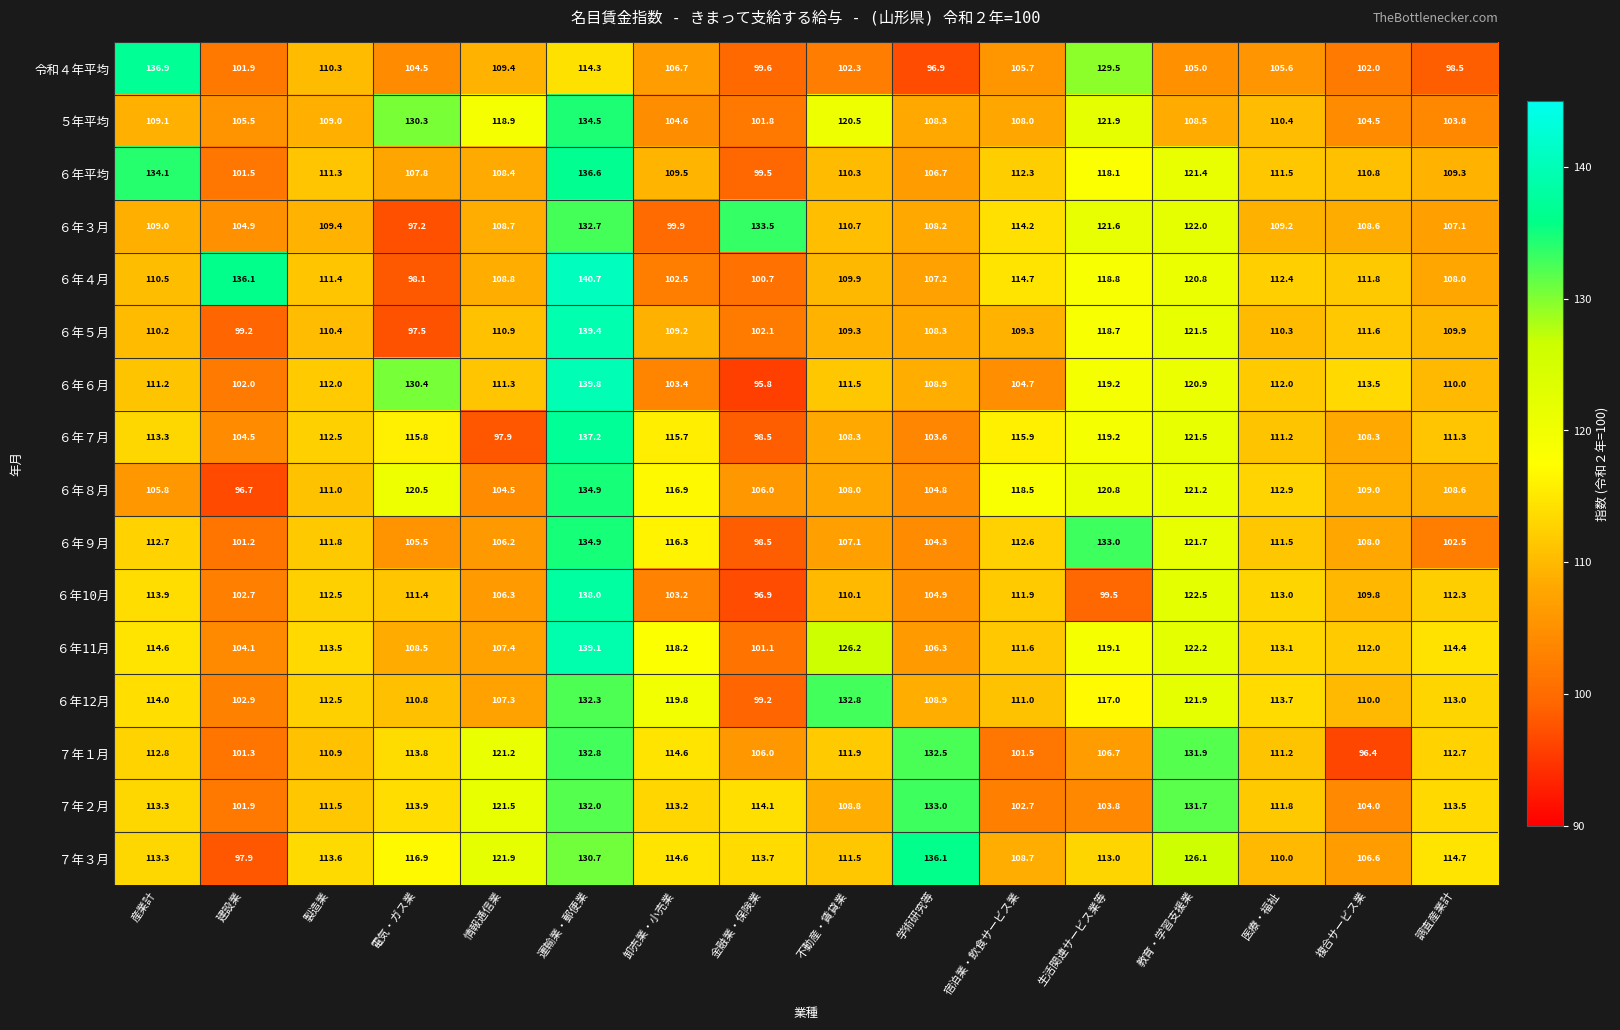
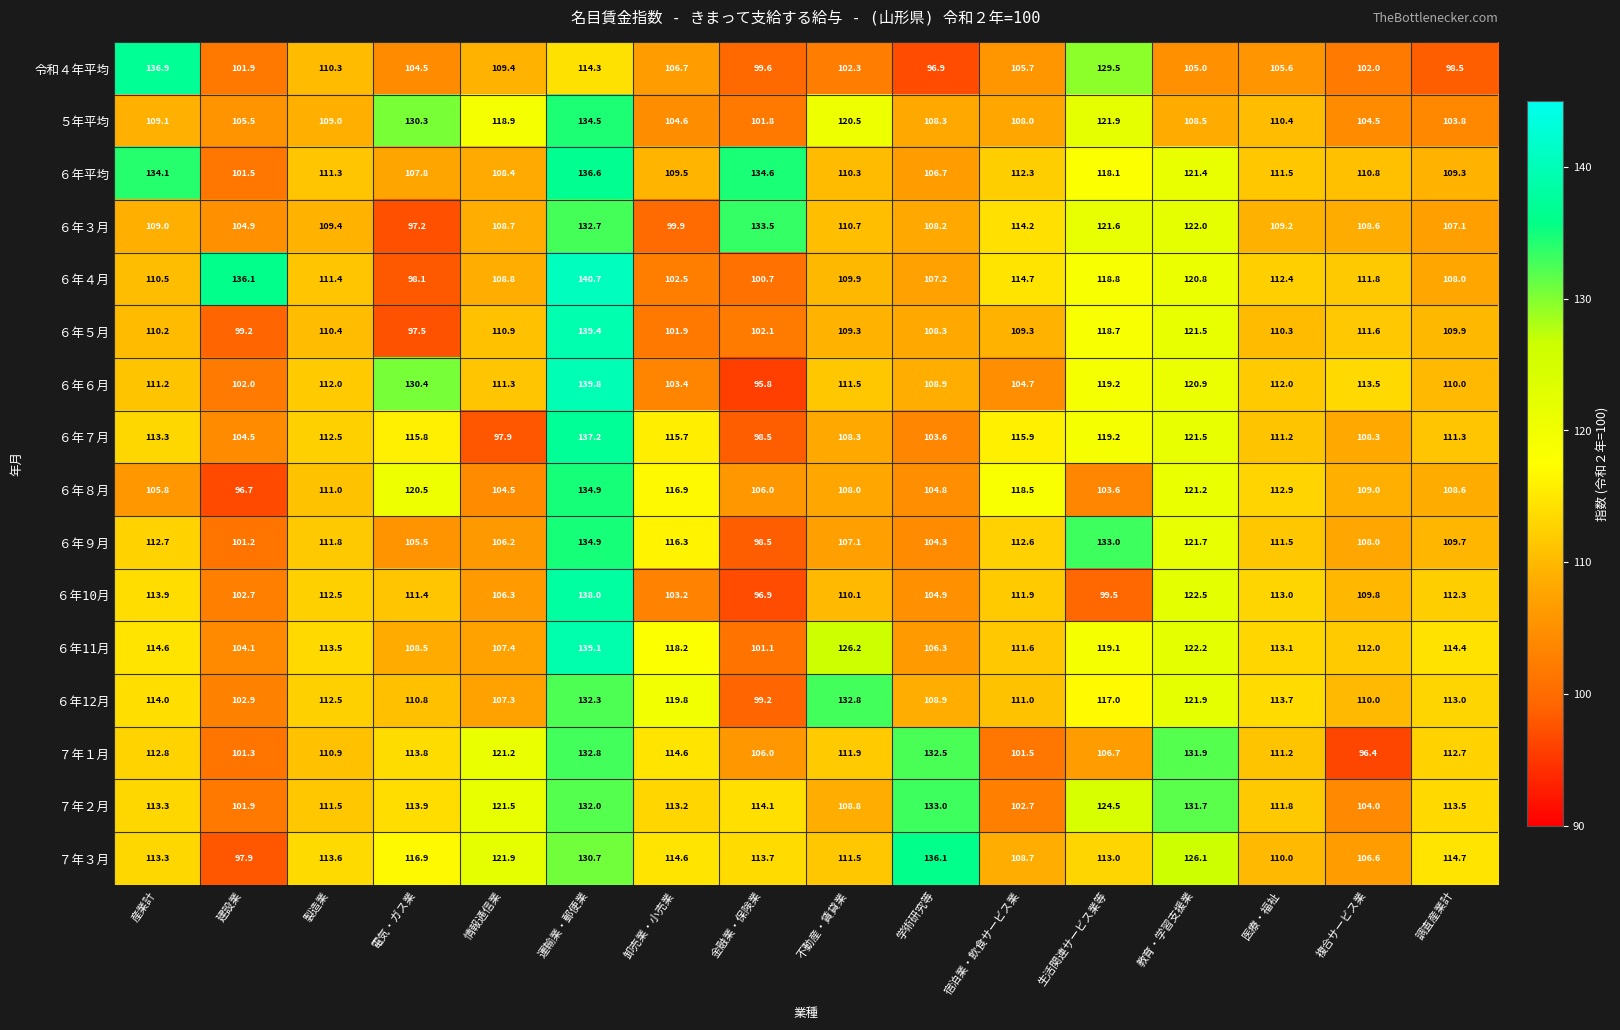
  {
    "６年平均": {
      "産業計": 134.1,
      "建設業": 101.5,
      "製造業": 111.3,
      "電気・ガス業": 107.8,
      "情報通信業": 108.4,
      "運輸業・郵便業": 136.6,
      "卸売業・小売業": 109.5,
-     "金融業・保険業": 99.5,
+     "金融業・保険業": 134.6,
      "不動産・賃貸業": 110.3,
      "学術研究等": 106.7,
      "宿泊業・飲食サービス業": 112.3,
      "生活関連サービス業等": 118.1,
      "教育・学習支援業": 121.4,
      "医療・福祉": 111.5,
      "複合サービス業": 110.8,
      "調査産業計": 109.3
    },
    "６年５月": {
      "産業計": 110.2,
      "建設業": 99.2,
      "製造業": 110.4,
      "電気・ガス業": 97.5,
      "情報通信業": 110.9,
      "運輸業・郵便業": 139.4,
-     "卸売業・小売業": 109.2,
+     "卸売業・小売業": 101.9,
      "金融業・保険業": 102.1,
      "不動産・賃貸業": 109.3,
      "学術研究等": 108.3,
      "宿泊業・飲食サービス業": 109.3,
      "生活関連サービス業等": 118.7,
      "教育・学習支援業": 121.5,
      "医療・福祉": 110.3,
      "複合サービス業": 111.6,
      "調査産業計": 109.9
    },
    "６年８月": {
      "産業計": 105.8,
      "建設業": 96.7,
      "製造業": 111.0,
      "電気・ガス業": 120.5,
      "情報通信業": 104.5,
      "運輸業・郵便業": 134.9,
      "卸売業・小売業": 116.9,
      "金融業・保険業": 106.0,
      "不動産・賃貸業": 108.0,
      "学術研究等": 104.8,
      "宿泊業・飲食サービス業": 118.5,
-     "生活関連サービス業等": 120.8,
+     "生活関連サービス業等": 103.6,
      "教育・学習支援業": 121.2,
      "医療・福祉": 112.9,
      "複合サービス業": 109.0,
      "調査産業計": 108.6
    },
    "６年９月": {
      "産業計": 112.7,
      "建設業": 101.2,
      "製造業": 111.8,
      "電気・ガス業": 105.5,
      "情報通信業": 106.2,
      "運輸業・郵便業": 134.9,
      "卸売業・小売業": 116.3,
      "金融業・保険業": 98.5,
      "不動産・賃貸業": 107.1,
      "学術研究等": 104.3,
      "宿泊業・飲食サービス業": 112.6,
      "生活関連サービス業等": 133.0,
      "教育・学習支援業": 121.7,
      "医療・福祉": 111.5,
      "複合サービス業": 108.0,
-     "調査産業計": 102.5
+     "調査産業計": 109.7
    },
    "７年２月": {
      "産業計": 113.3,
      "建設業": 101.9,
      "製造業": 111.5,
      "電気・ガス業": 113.9,
      "情報通信業": 121.5,
      "運輸業・郵便業": 132.0,
      "卸売業・小売業": 113.2,
      "金融業・保険業": 114.1,
      "不動産・賃貸業": 108.8,
      "学術研究等": 133.0,
      "宿泊業・飲食サービス業": 102.7,
-     "生活関連サービス業等": 103.8,
+     "生活関連サービス業等": 124.5,
      "教育・学習支援業": 131.7,
      "医療・福祉": 111.8,
      "複合サービス業": 104.0,
      "調査産業計": 113.5
    }
  }
